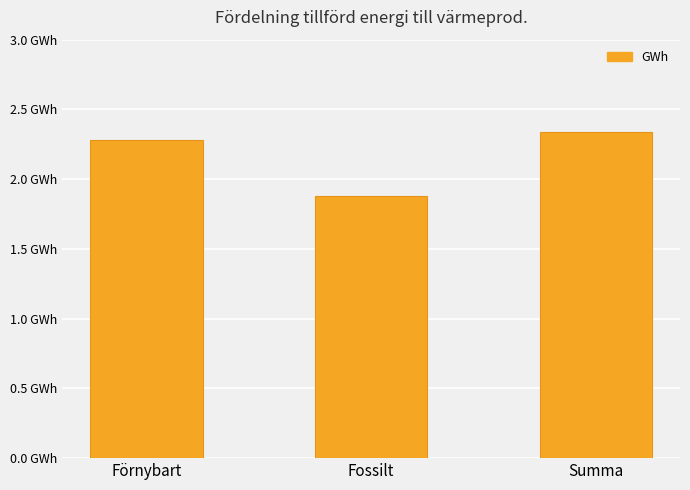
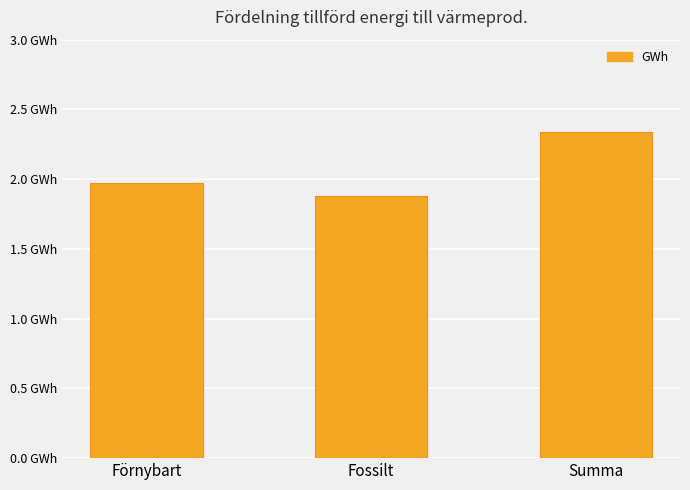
  {
-   "Förnybart": "2.28 GWh",
+   "Förnybart": "1.97 GWh",
    "Fossilt": "1.88 GWh",
    "Summa": "2.34 GWh"
  }
